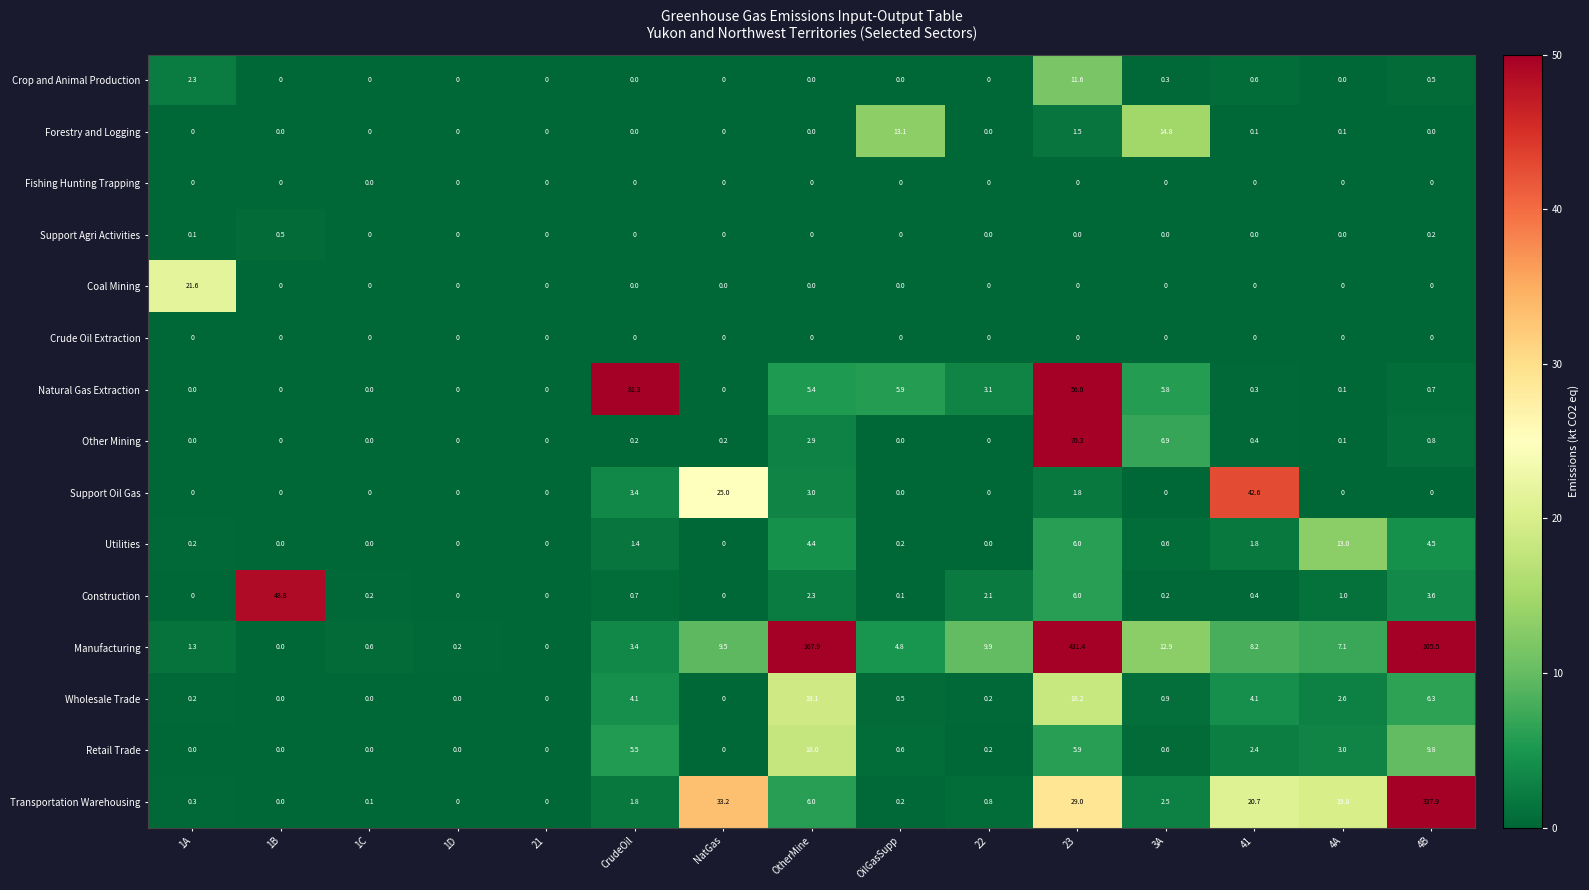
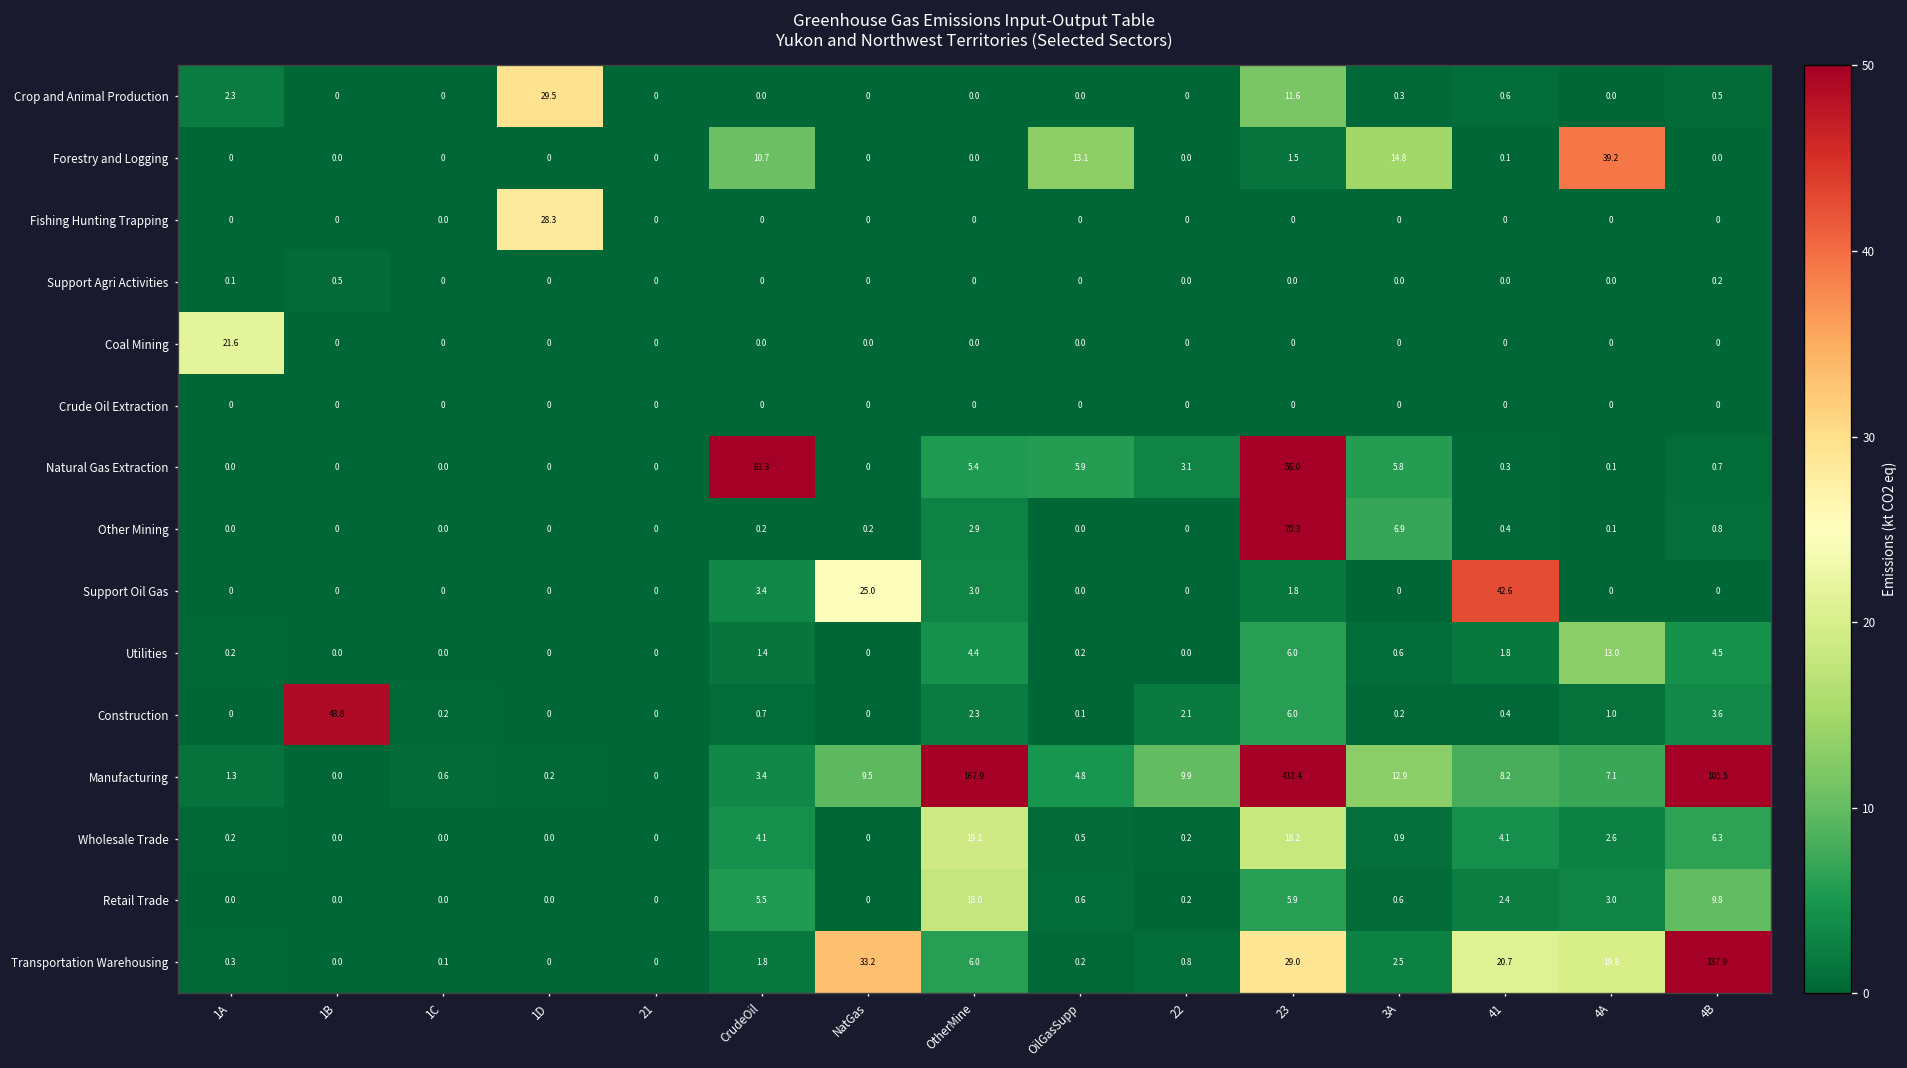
  {
    "Crop and Animal Production": {
      "1A": 2.3,
      "1B": 0,
      "1C": 0,
-     "1D": 0,
+     "1D": 29.5,
      "21": 0,
      "CrudeOil": 0.0,
      "NatGas": 0,
      "OtherMine": 0.0,
      "OilGasSupp": 0.0,
      "22": 0,
      "23": 11.6,
      "3A": 0.3,
      "41": 0.6,
      "4A": 0.0,
      "4B": 0.5
    },
    "Forestry and Logging": {
      "1A": 0,
      "1B": 0.0,
      "1C": 0,
      "1D": 0,
      "21": 0,
-     "CrudeOil": 0.0,
+     "CrudeOil": 10.7,
      "NatGas": 0,
      "OtherMine": 0.0,
      "OilGasSupp": 13.1,
      "22": 0.0,
      "23": 1.5,
      "3A": 14.8,
      "41": 0.1,
-     "4A": 0.1,
+     "4A": 39.2,
      "4B": 0.0
    },
    "Fishing Hunting Trapping": {
      "1A": 0,
      "1B": 0,
      "1C": 0.0,
-     "1D": 0,
+     "1D": 28.3,
      "21": 0,
      "CrudeOil": 0,
      "NatGas": 0,
      "OtherMine": 0,
      "OilGasSupp": 0,
      "22": 0,
      "23": 0,
      "3A": 0,
      "41": 0,
      "4A": 0,
      "4B": 0
    }
  }
